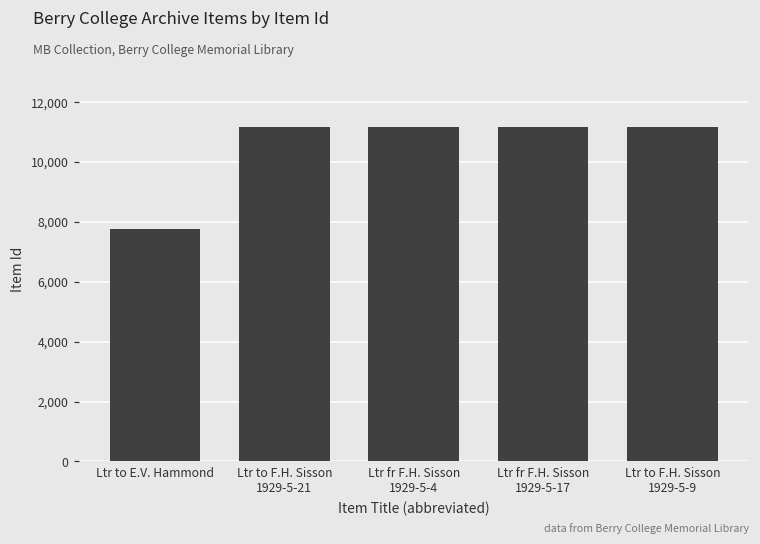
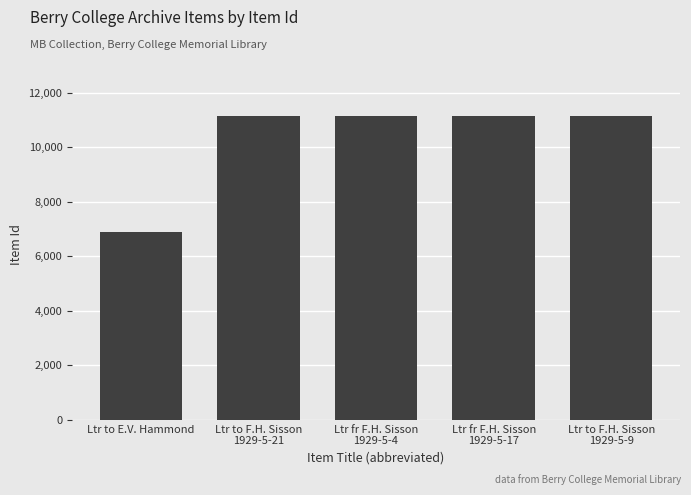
  {
-   "Ltr to E.V. Hammond": "7,700",
+   "Ltr to E.V. Hammond": "6,900",
    "Ltr to F.H. Sisson 1929-5-21": "11,200",
    "Ltr fr F.H. Sisson 1929-5-4": "11,200",
    "Ltr fr F.H. Sisson 1929-5-17": "11,200",
    "Ltr to F.H. Sisson 1929-5-9": "11,200"
  }
